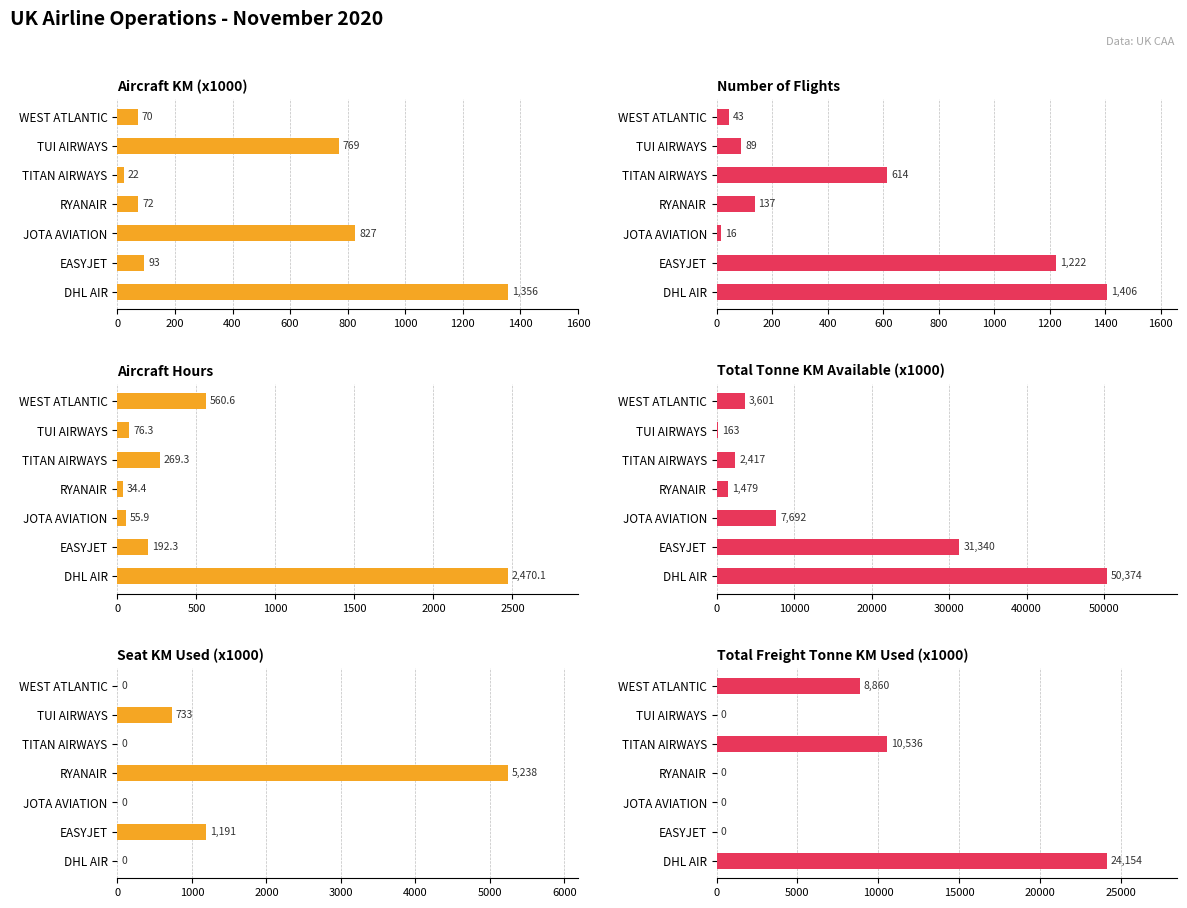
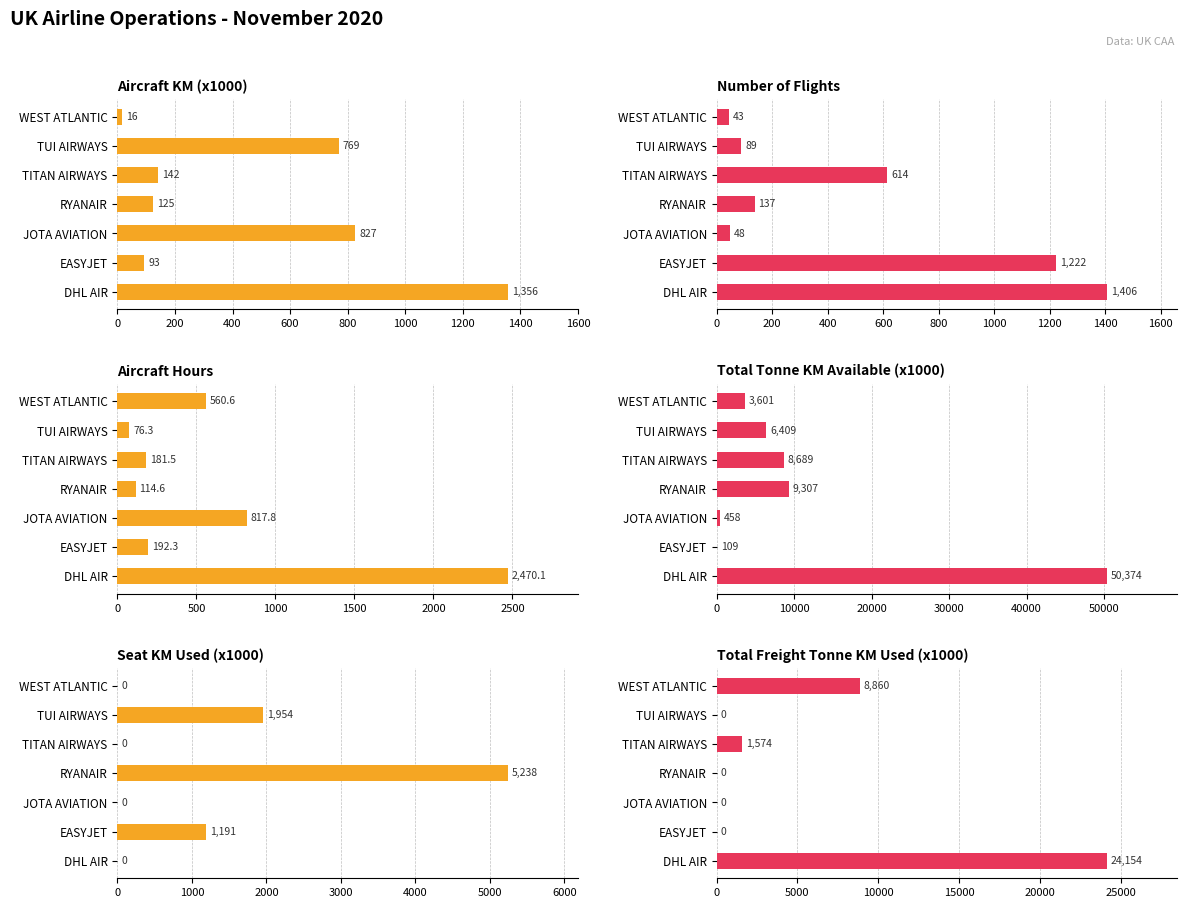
  {
    "Aircraft KM (x1000)": {
-     "WEST ATLANTIC": "70",
+     "WEST ATLANTIC": "16",
      "TUI AIRWAYS": "769",
-     "TITAN AIRWAYS": "22",
-     "RYANAIR": "72",
+     "TITAN AIRWAYS": "142",
+     "RYANAIR": "125",
      "JOTA AVIATION": "827",
      "EASYJET": "93",
      "DHL AIR": "1,356"
    },
    "Number of Flights": {
      "WEST ATLANTIC": "43",
      "TUI AIRWAYS": "89",
      "TITAN AIRWAYS": "614",
      "RYANAIR": "137",
-     "JOTA AVIATION": "16",
+     "JOTA AVIATION": "48",
      "EASYJET": "1,222",
      "DHL AIR": "1,406"
    },
    "Aircraft Hours": {
      "WEST ATLANTIC": "560.6",
      "TUI AIRWAYS": "76.3",
-     "TITAN AIRWAYS": "269.3",
-     "RYANAIR": "34.4",
-     "JOTA AVIATION": "55.9",
+     "TITAN AIRWAYS": "181.5",
+     "RYANAIR": "114.6",
+     "JOTA AVIATION": "817.8",
      "EASYJET": "192.3",
      "DHL AIR": "2,470.1"
    },
    "Total Tonne KM Available (x1000)": {
      "WEST ATLANTIC": "3,601",
-     "TUI AIRWAYS": "163",
-     "TITAN AIRWAYS": "2,417",
-     "RYANAIR": "1,479",
-     "JOTA AVIATION": "7,692",
-     "EASYJET": "31,340",
+     "TUI AIRWAYS": "6,409",
+     "TITAN AIRWAYS": "8,689",
+     "RYANAIR": "9,307",
+     "JOTA AVIATION": "458",
+     "EASYJET": "109",
      "DHL AIR": "50,374"
    },
    "Seat KM Used (x1000)": {
      "WEST ATLANTIC": "0",
-     "TUI AIRWAYS": "733",
+     "TUI AIRWAYS": "1,954",
      "TITAN AIRWAYS": "0",
      "RYANAIR": "5,238",
      "JOTA AVIATION": "0",
      "EASYJET": "1,191",
      "DHL AIR": "0"
    },
    "Total Freight Tonne KM Used (x1000)": {
      "WEST ATLANTIC": "8,860",
      "TUI AIRWAYS": "0",
-     "TITAN AIRWAYS": "10,536",
+     "TITAN AIRWAYS": "1,574",
      "RYANAIR": "0",
      "JOTA AVIATION": "0",
      "EASYJET": "0",
      "DHL AIR": "24,154"
    }
  }
